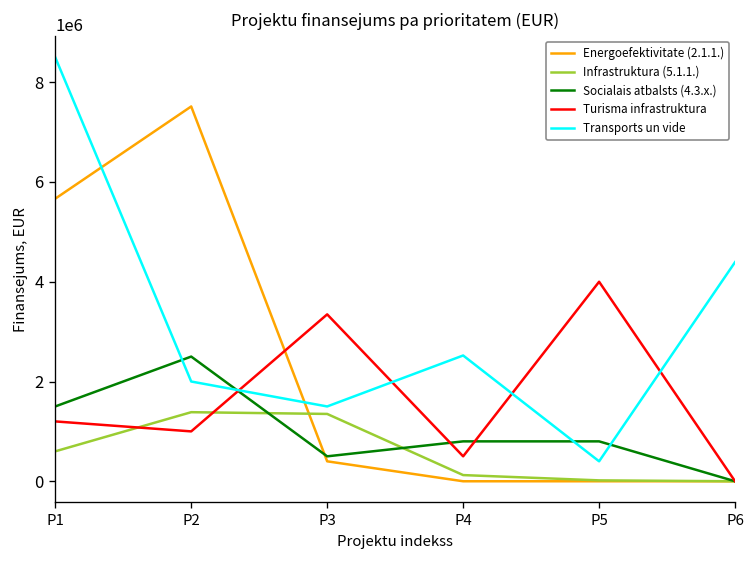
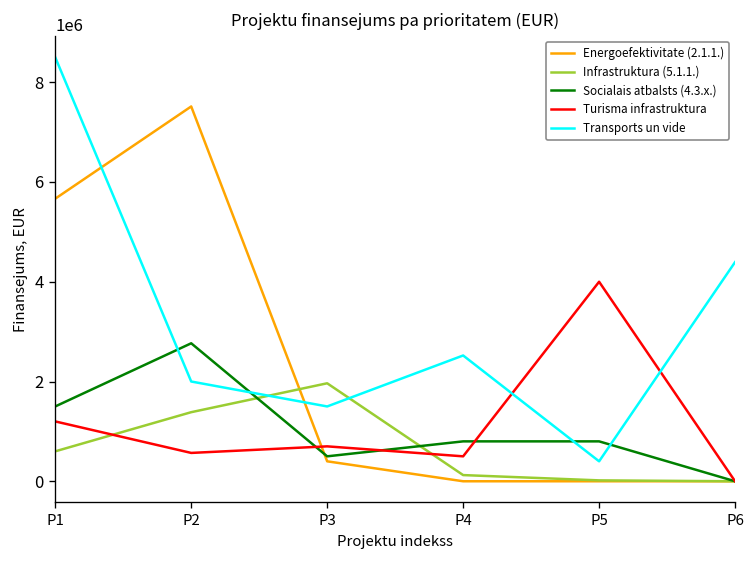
  {
    "Energoefektivitate (2.1.1.)": {
      "P1": 5700000,
      "P2": 7500000,
      "P3": 400000,
      "P4": 0
    },
    "Infrastruktura (5.1.1.)": {
      "P1": 600000,
      "P2": 1400000,
-     "P3": 1400000,
+     "P3": 2000000,
      "P4": 100000
    },
    "Socialais atbalsts (4.3.x.)": {
      "P1": 1500000,
-     "P2": 2500000,
+     "P2": 2800000,
      "P3": 500000,
      "P4": 800000,
      "P5": 800000
    },
    "Turisma infrastruktura": {
      "P1": 1200000,
-     "P2": 1000000,
-     "P3": 3300000,
+     "P2": 600000,
+     "P3": 700000,
      "P4": 500000,
      "P5": 4000000
    },
    "Transports un vide": {
      "P1": 8500000,
      "P2": 2000000,
      "P3": 1500000,
      "P4": 2500000,
      "P5": 400000,
      "P6": 4400000
    }
  }
